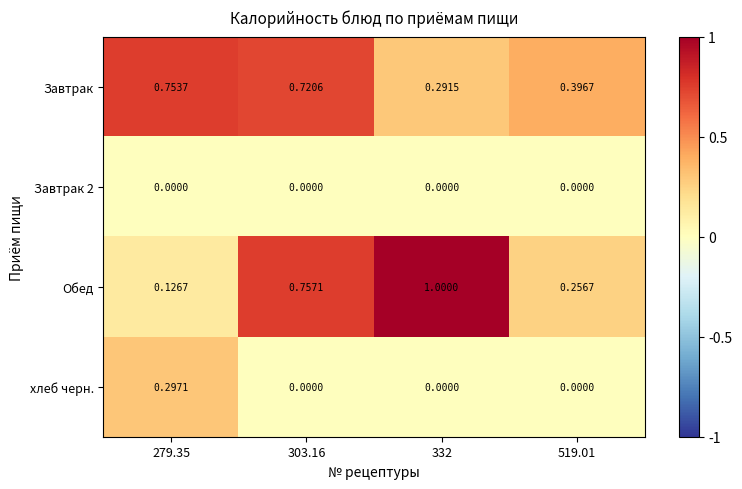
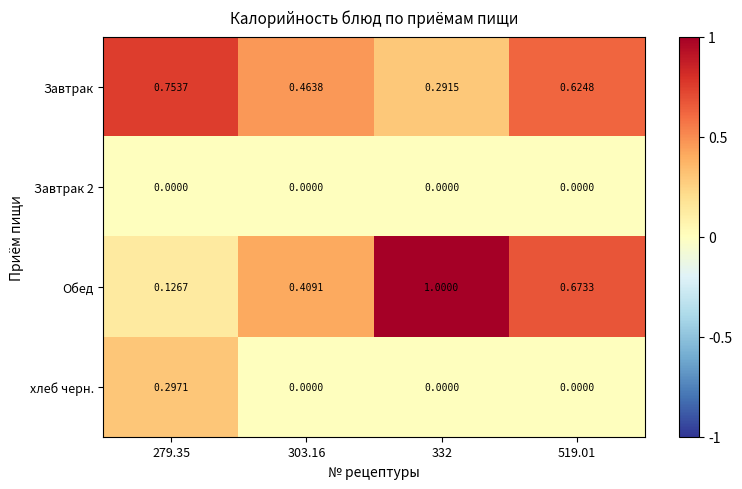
  {
    "Завтрак": {
      "279.35": 0.7537,
-     "303.16": 0.7206,
+     "303.16": 0.4638,
      "332": 0.2915,
-     "519.01": 0.3967
+     "519.01": 0.6248
    },
    "Завтрак 2": {
      "279.35": 0.0000,
      "303.16": 0.0000,
      "332": 0.0000,
      "519.01": 0.0000
    },
    "Обед": {
      "279.35": 0.1267,
-     "303.16": 0.7571,
+     "303.16": 0.4091,
      "332": 1.0000,
-     "519.01": 0.2567
+     "519.01": 0.6733
    },
    "хлеб черн.": {
      "279.35": 0.2971,
      "303.16": 0.0000,
      "332": 0.0000,
      "519.01": 0.0000
    }
  }
